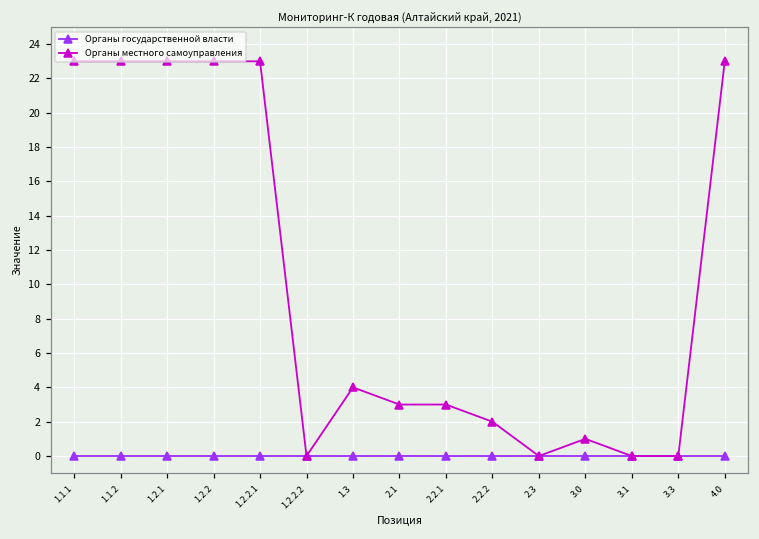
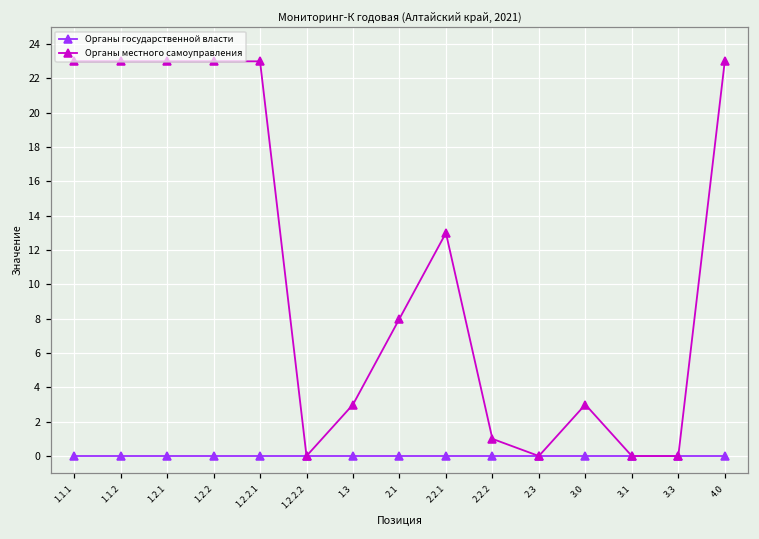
  {
    "Органы государственной власти": {
      "1.1.1": 0,
      "1.1.2": 0,
      "1.2.1": 0,
      "1.2.2": 0,
      "1.2.2.1": 0,
      "1.3": 0,
      "2.1": 0,
      "2.2.1": 0,
      "2.2.2": 0,
      "3.0": 0,
      "4.0": 0
    },
    "Органы местного самоуправления": {
      "1.2.2.1": 23,
-     "1.3": 4,
-     "2.1": 3,
-     "2.2.1": 3,
-     "2.2.2": 2,
-     "3.0": 1,
+     "1.3": 3,
+     "2.1": 8,
+     "2.2.1": 13,
+     "2.2.2": 1,
+     "3.0": 3,
      "4.0": 23
    }
  }
